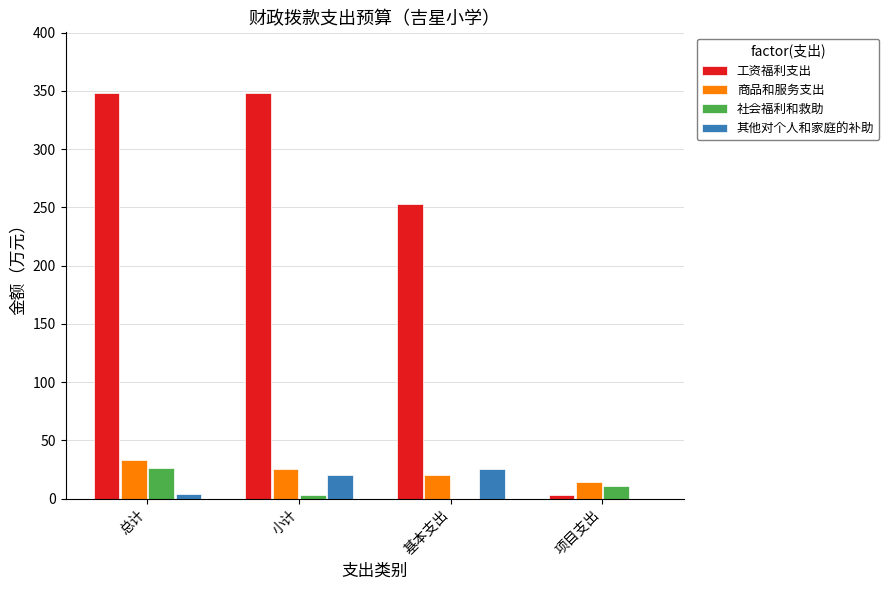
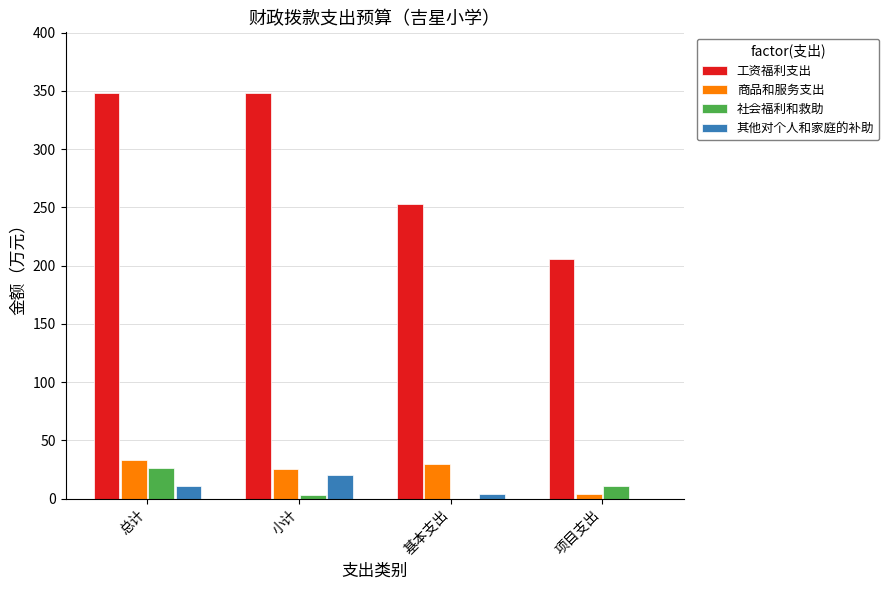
  {
    "工资福利支出": {
      "总计": 348,
      "小计": 348,
      "基本支出": 253,
-     "项目支出": 3
+     "项目支出": 206
    },
    "商品和服务支出": {
      "总计": 33,
      "小计": 26,
-     "基本支出": 21,
-     "项目支出": 14
+     "基本支出": 30,
+     "项目支出": 4
    },
    "社会福利和救助": {
      "总计": 27,
      "小计": 3,
      "项目支出": 10
    },
    "其他对个人和家庭的补助": {
-     "总计": 4,
+     "总计": 11,
      "小计": 21,
-     "基本支出": 25,
+     "基本支出": 4,
      "项目支出": 0
    }
  }
